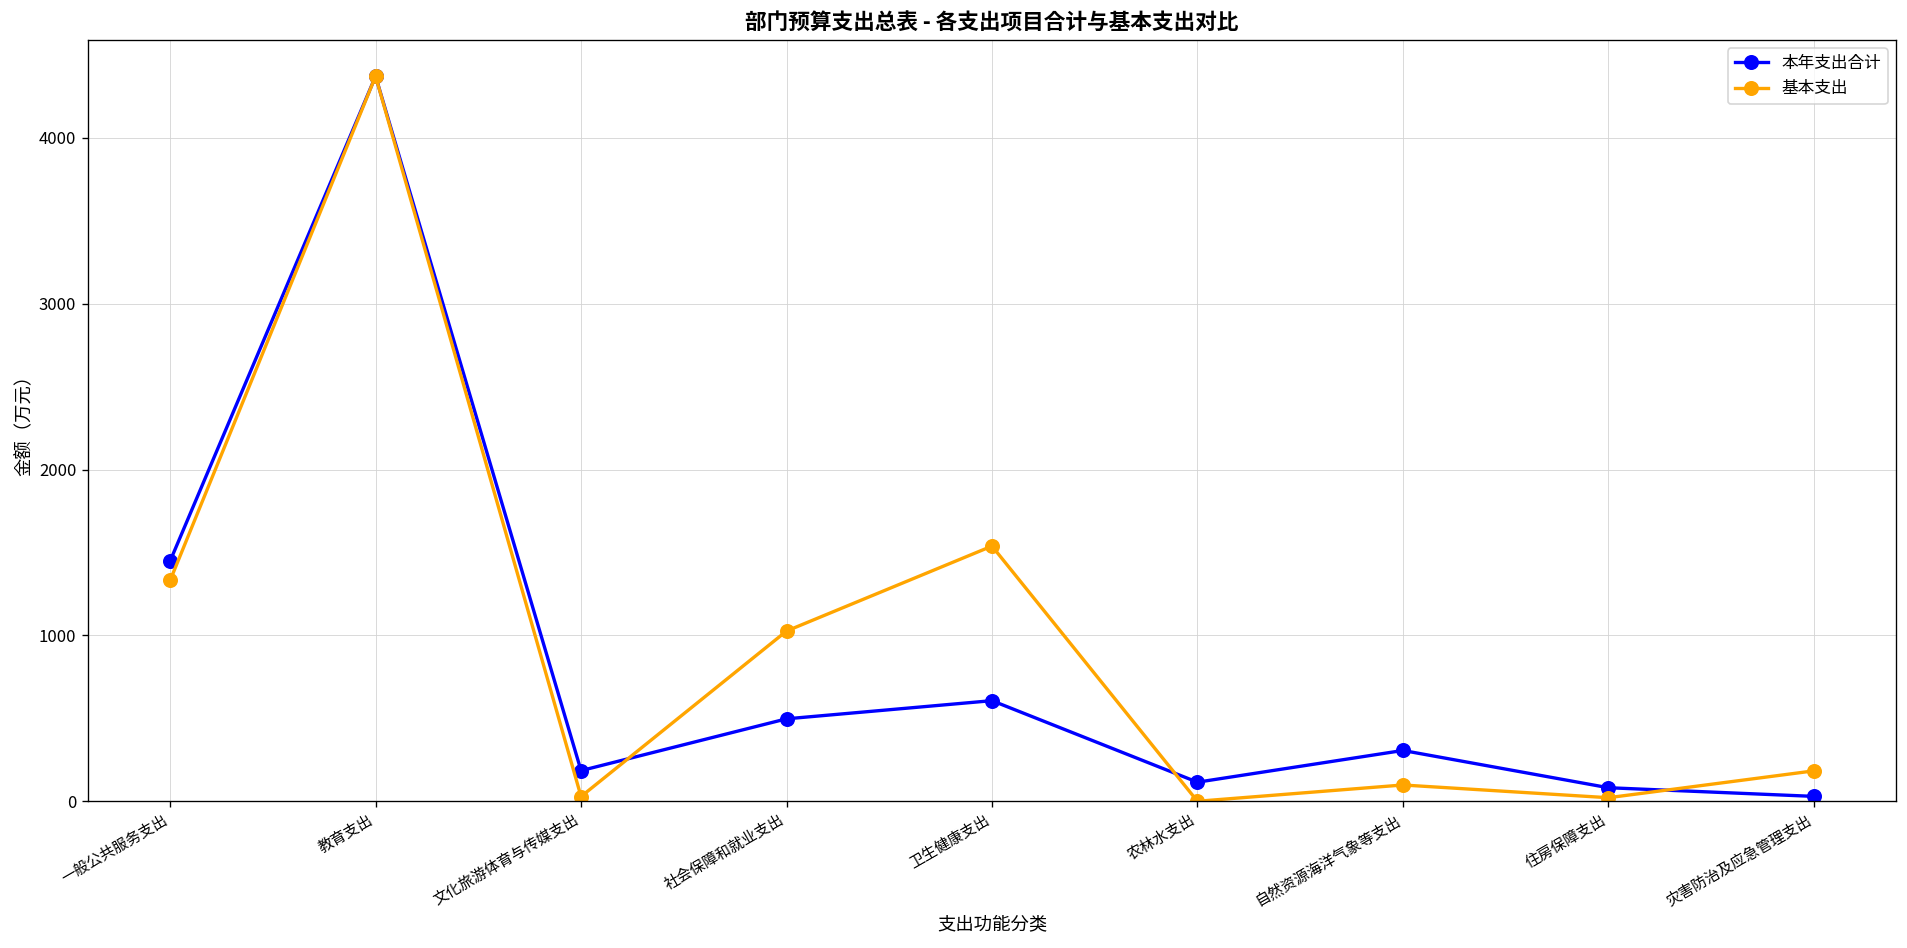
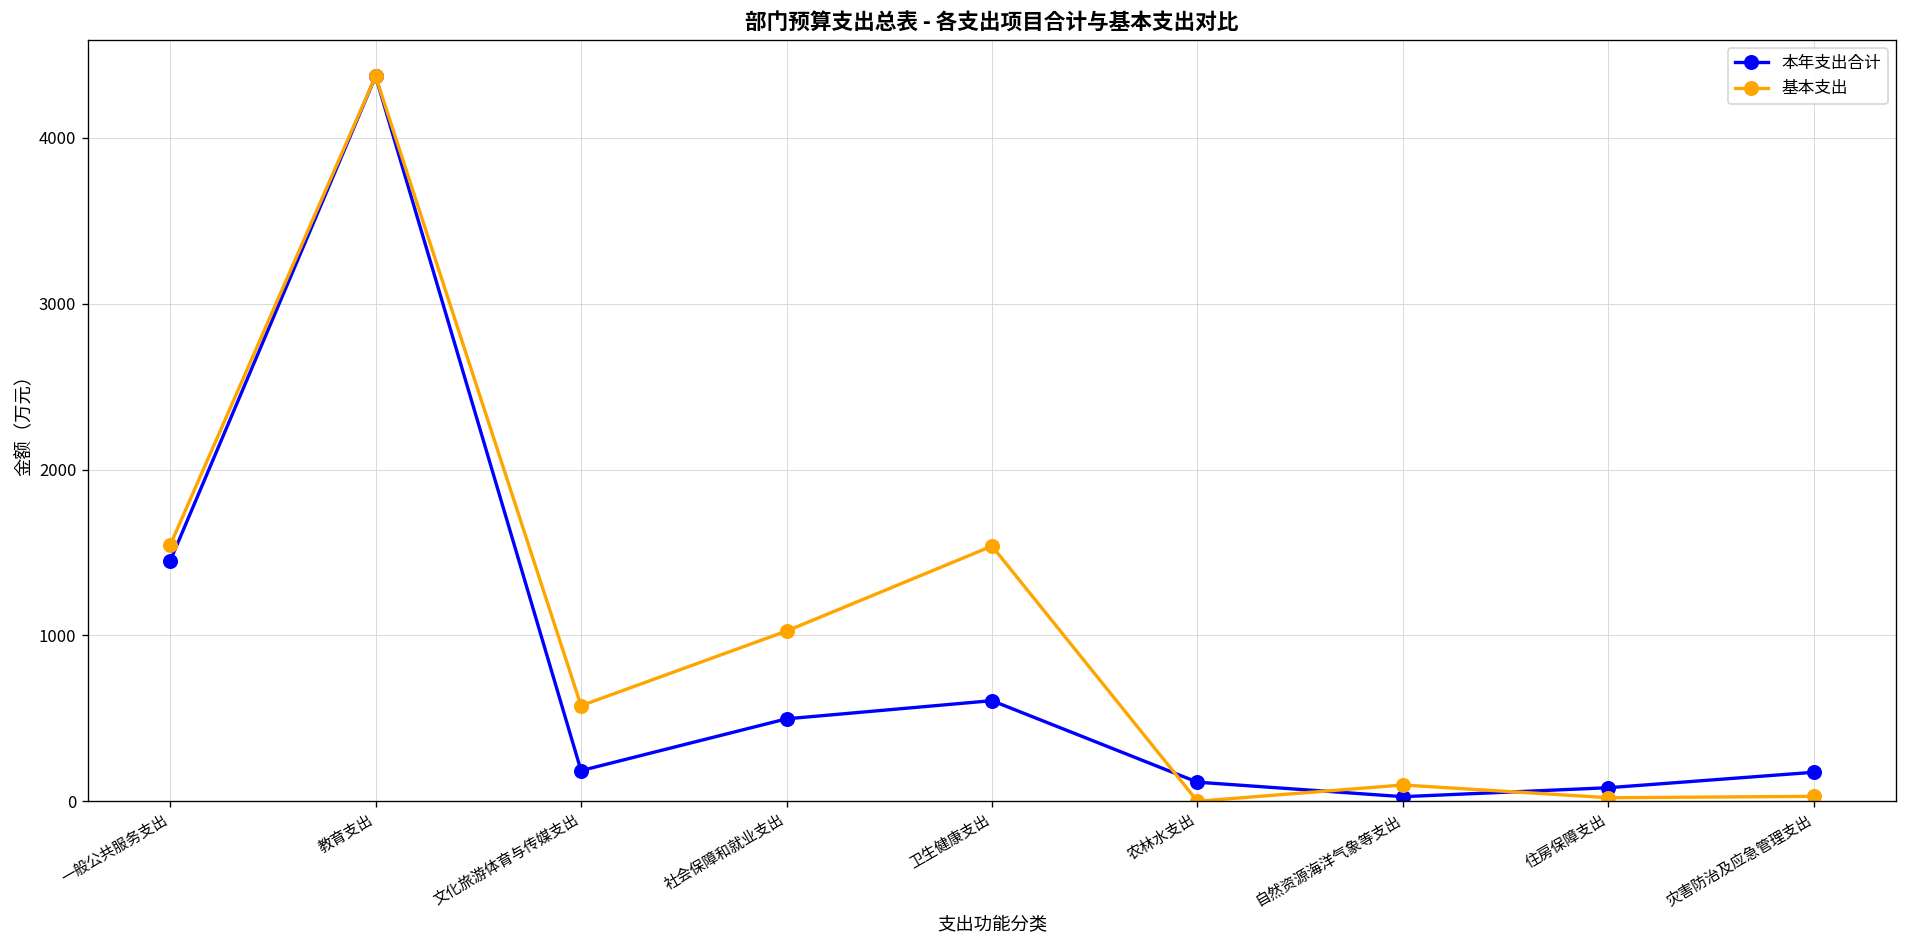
  {
    "本年支出合计": {
      "一般公共服务支出": 1450,
      "文化旅游体育与传媒支出": 180,
      "社会保障和就业支出": 500,
      "卫生健康支出": 610,
      "农林水支出": 120,
-     "自然资源海洋气象等支出": 310,
+     "自然资源海洋气象等支出": 30,
      "住房保障支出": 80,
-     "灾害防治及应急管理支出": 30
+     "灾害防治及应急管理支出": 170
    },
    "基本支出": {
-     "一般公共服务支出": 1330,
-     "文化旅游体育与传媒支出": 30,
+     "一般公共服务支出": 1540,
+     "文化旅游体育与传媒支出": 580,
      "社会保障和就业支出": 1030,
      "卫生健康支出": 1540,
      "农林水支出": 0,
      "自然资源海洋气象等支出": 100,
      "住房保障支出": 20,
-     "灾害防治及应急管理支出": 180
+     "灾害防治及应急管理支出": 30
    }
  }
